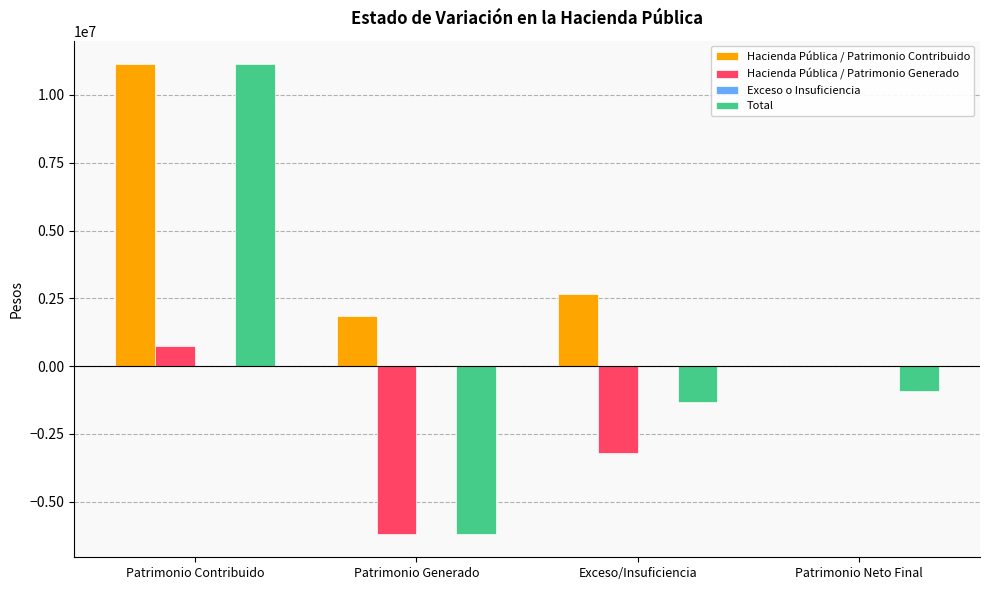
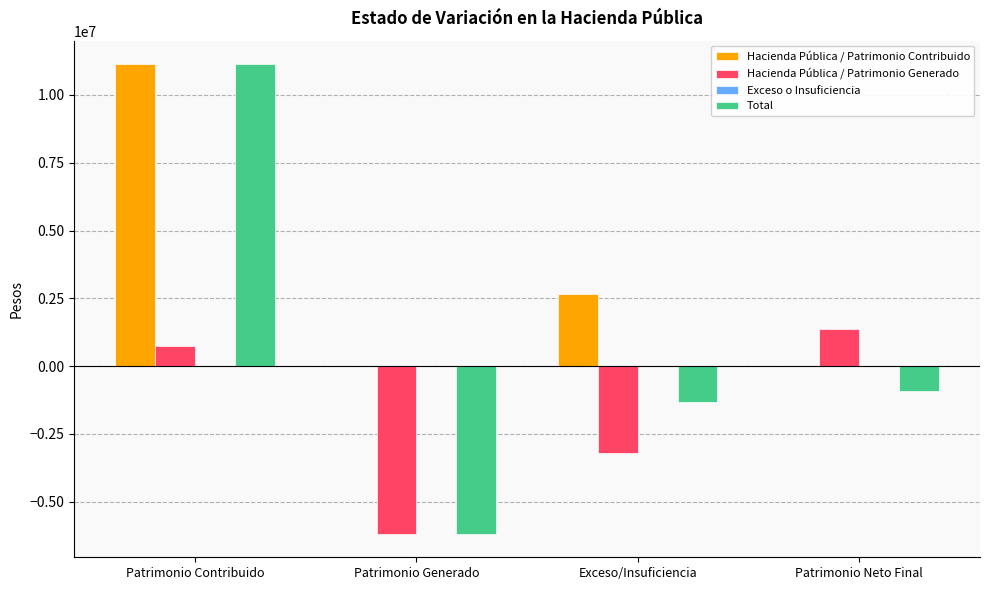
  {
    "Hacienda Pública / Patrimonio Contribuido": {
      "Patrimonio Contribuido": 11100000,
-     "Patrimonio Generado": 1800000,
+     "Patrimonio Generado": 0,
      "Exceso/Insuficiencia": 2600000,
      "Patrimonio Neto Final": 0
    },
    "Hacienda Pública / Patrimonio Generado": {
      "Patrimonio Contribuido": 700000,
      "Patrimonio Generado": -6200000,
      "Exceso/Insuficiencia": -3200000,
-     "Patrimonio Neto Final": 0
+     "Patrimonio Neto Final": 1400000
    },
    "Exceso o Insuficiencia": {
      "Patrimonio Contribuido": 0,
      "Patrimonio Generado": 0,
      "Exceso/Insuficiencia": 0,
      "Patrimonio Neto Final": 0
    },
    "Total": {
      "Patrimonio Contribuido": 11100000,
      "Patrimonio Generado": -6200000,
      "Exceso/Insuficiencia": -1300000,
      "Patrimonio Neto Final": -900000
    }
  }
